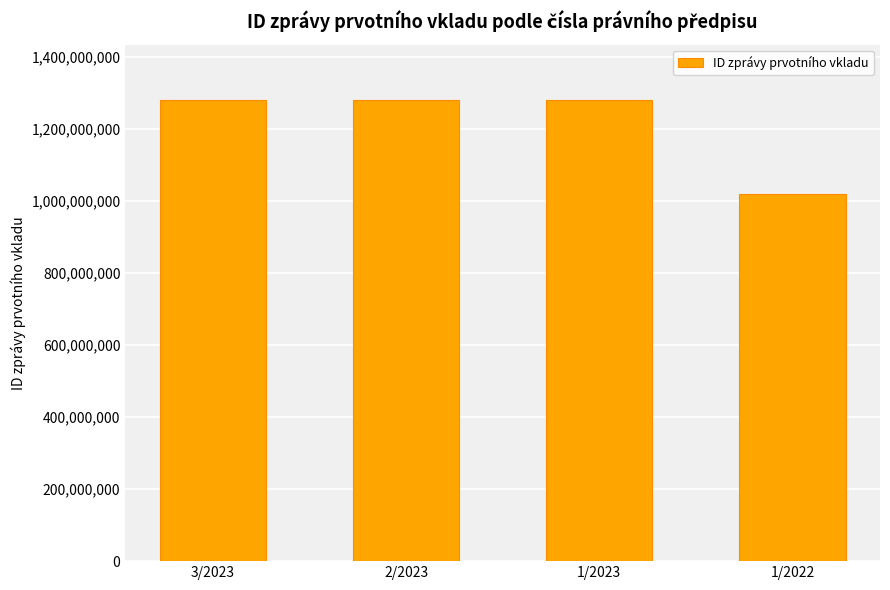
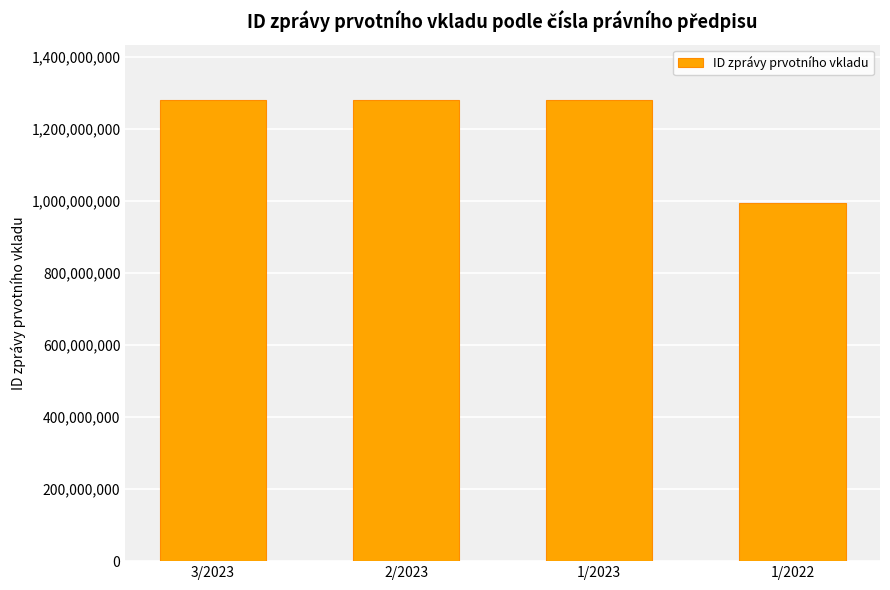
  {
    "3/2023": "1,280,000,000",
    "2/2023": "1,280,000,000",
    "1/2023": "1,280,000,000",
-   "1/2022": "1,020,000,000"
+   "1/2022": "990,000,000"
  }
